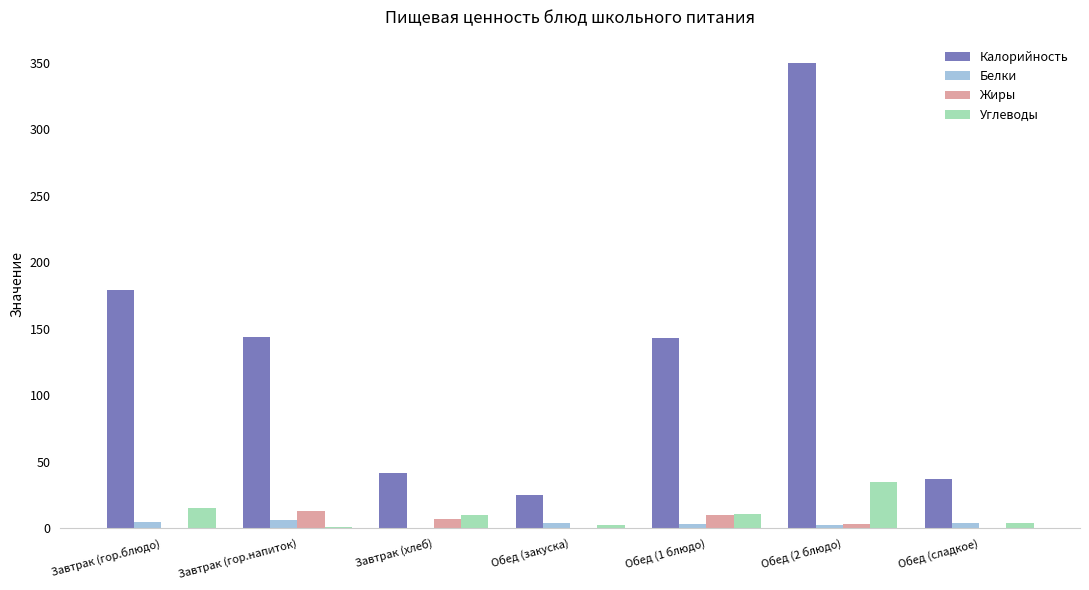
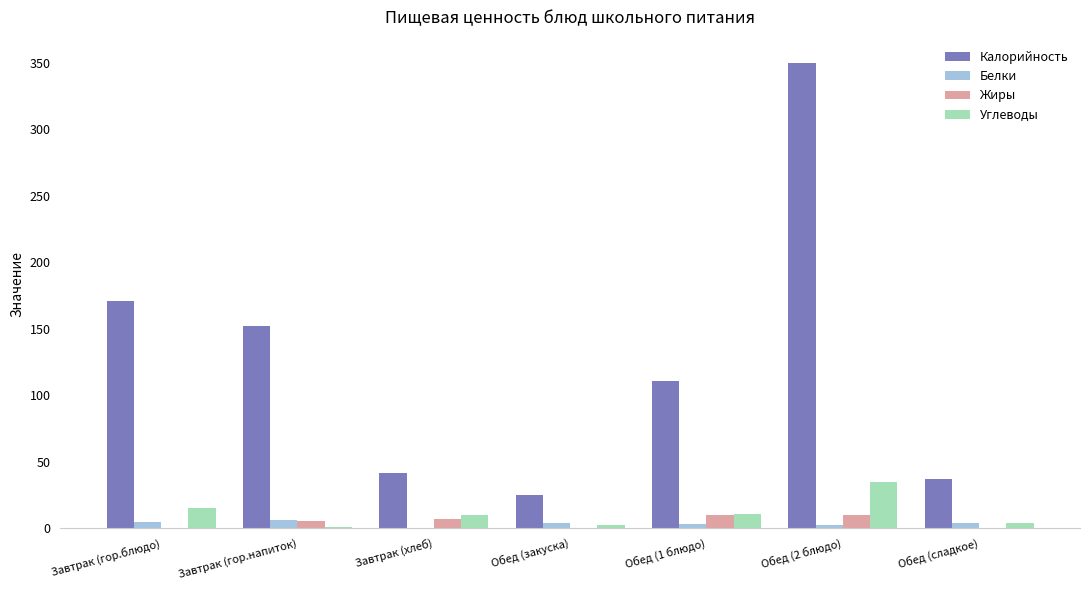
  {
    "Калорийность": {
-     "Завтрак (гор.блюдо)": 179,
-     "Завтрак (гор.напиток)": 144,
+     "Завтрак (гор.блюдо)": 171,
+     "Завтрак (гор.напиток)": 152,
      "Завтрак (хлеб)": 41,
      "Обед (закуска)": 25,
-     "Обед (1 блюдо)": 143,
+     "Обед (1 блюдо)": 111,
      "Обед (2 блюдо)": 350,
      "Обед (сладкое)": 37
    },
    "Жиры": {
-     "Завтрак (гор.напиток)": 13,
+     "Завтрак (гор.напиток)": 5,
      "Завтрак (хлеб)": 7,
      "Обед (закуска)": 0,
      "Обед (1 блюдо)": 10,
-     "Обед (2 блюдо)": 3,
+     "Обед (2 блюдо)": 10,
      "Обед (сладкое)": 0
    }
  }
